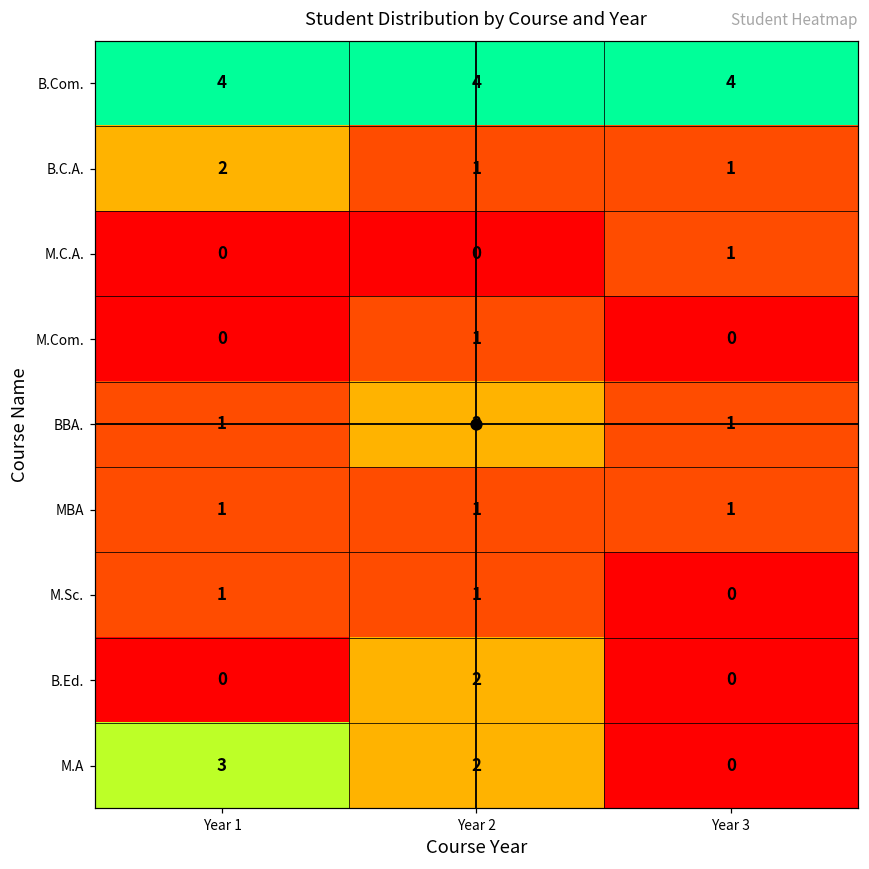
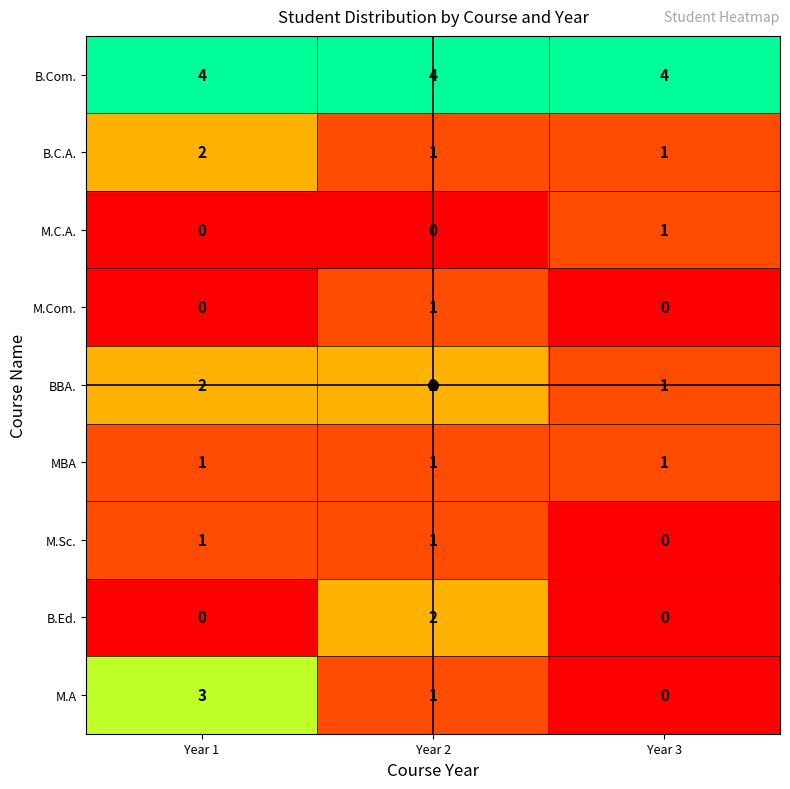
  {
    "B.Com.": {
      "Year 1": 4,
      "Year 2": 4,
      "Year 3": 4
    },
    "B.C.A.": {
      "Year 1": 2,
      "Year 2": 1,
      "Year 3": 1
    },
    "M.C.A.": {
      "Year 1": 0,
      "Year 2": 0,
      "Year 3": 1
    },
    "M.Com.": {
      "Year 1": 0,
      "Year 2": 1,
      "Year 3": 0
    },
    "BBA.": {
-     "Year 1": 1,
+     "Year 1": 2,
      "Year 3": 1
    },
    "MBA": {
      "Year 1": 1,
      "Year 2": 1,
      "Year 3": 1
    },
    "M.Sc.": {
      "Year 1": 1,
      "Year 2": 1,
      "Year 3": 0
    },
    "B.Ed.": {
      "Year 1": 0,
      "Year 2": 2,
      "Year 3": 0
    },
    "M.A": {
      "Year 1": 3,
-     "Year 2": 2,
+     "Year 2": 1,
      "Year 3": 0
    }
  }
